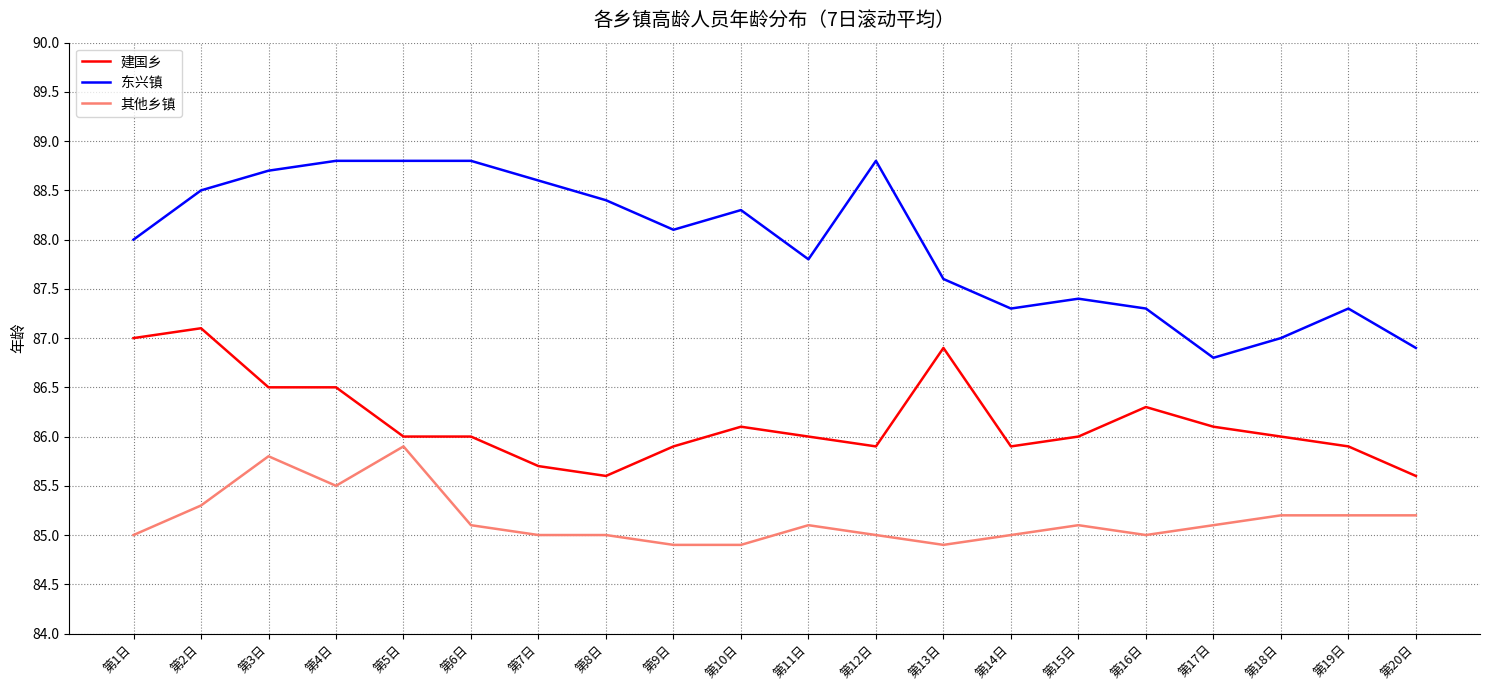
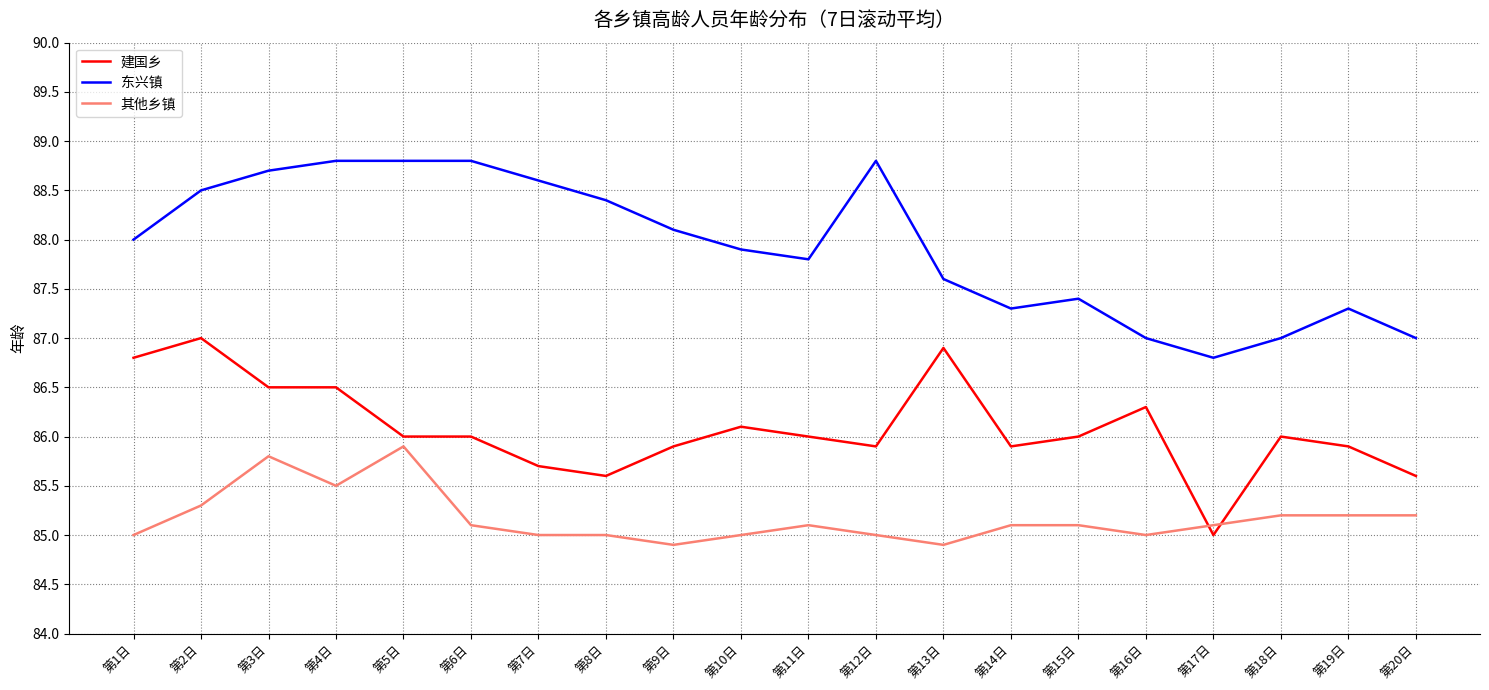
  {
    "建国乡": {
-     "第1日": 87.0,
-     "第2日": 87.1,
+     "第1日": 86.8,
+     "第2日": 87.0,
      "第3日": 86.5,
      "第4日": 86.5,
      "第5日": 86.0,
      "第6日": 86.0,
      "第7日": 85.7,
      "第8日": 85.6,
      "第9日": 85.9,
      "第10日": 86.1,
      "第11日": 86.0,
      "第12日": 85.9,
      "第13日": 86.9,
      "第14日": 85.9,
      "第15日": 86.0,
      "第16日": 86.3,
-     "第17日": 86.1,
+     "第17日": 85.0,
      "第18日": 86.0,
      "第19日": 85.9,
      "第20日": 85.6
    },
    "东兴镇": {
      "第1日": 88.0,
      "第2日": 88.5,
      "第3日": 88.7,
      "第4日": 88.8,
      "第5日": 88.8,
      "第6日": 88.8,
      "第7日": 88.6,
      "第8日": 88.4,
      "第9日": 88.1,
-     "第10日": 88.3,
+     "第10日": 87.9,
      "第11日": 87.8,
      "第12日": 88.8,
      "第13日": 87.6,
      "第14日": 87.3,
      "第15日": 87.4,
-     "第16日": 87.3,
+     "第16日": 87.0,
      "第17日": 86.8,
      "第18日": 87.0,
      "第19日": 87.3,
-     "第20日": 86.9
+     "第20日": 87.0
    },
    "其他乡镇": {
      "第1日": 85.0,
      "第2日": 85.3,
      "第3日": 85.8,
      "第4日": 85.5,
      "第5日": 85.9,
      "第6日": 85.1,
      "第7日": 85.0,
      "第8日": 85.0,
      "第9日": 84.9,
-     "第10日": 84.9,
+     "第10日": 85.0,
      "第11日": 85.1,
      "第12日": 85.0,
      "第13日": 84.9,
-     "第14日": 85.0,
+     "第14日": 85.1,
      "第15日": 85.1,
      "第16日": 85.0,
      "第17日": 85.1,
      "第18日": 85.2,
      "第19日": 85.2,
      "第20日": 85.2
    }
  }
